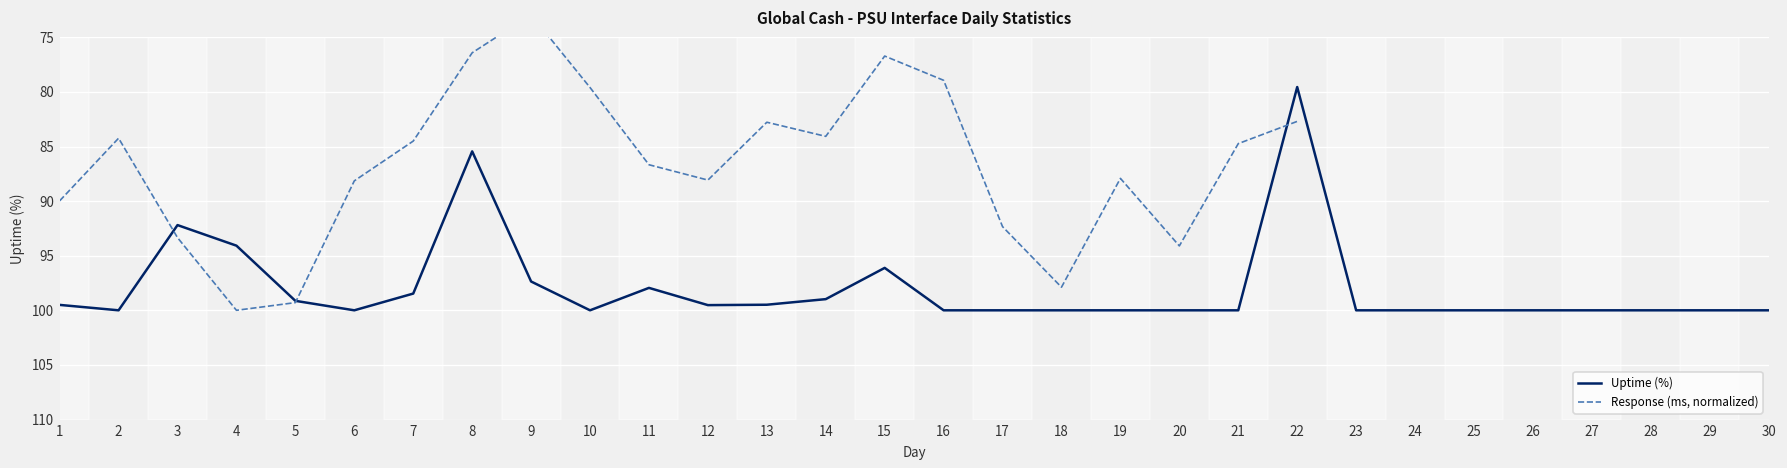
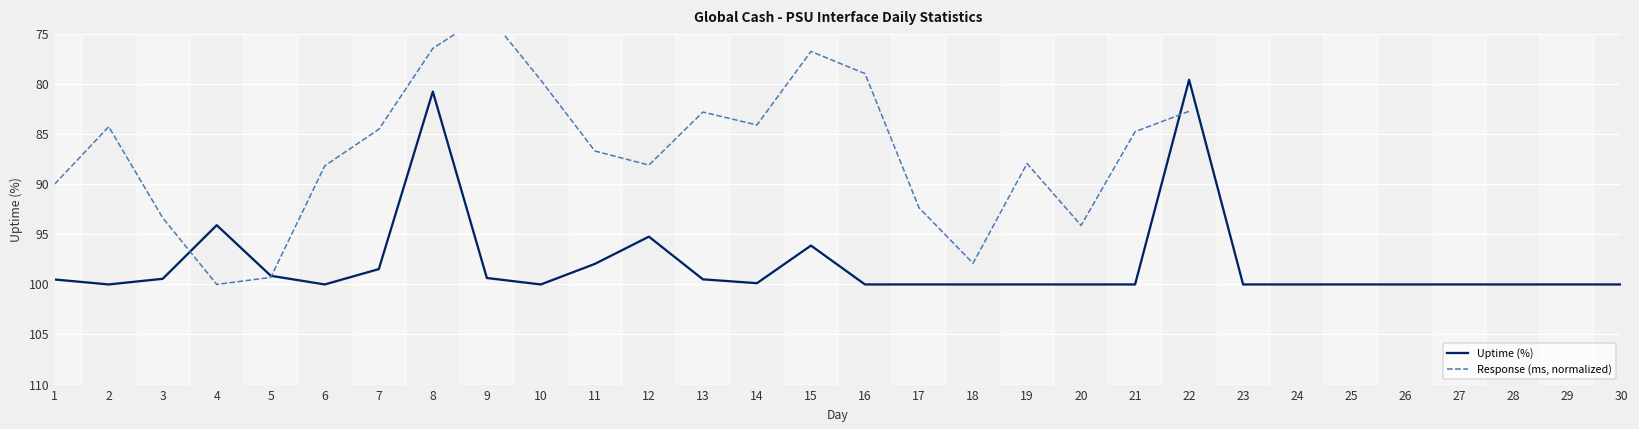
  {
    "Uptime (%)": {
      "1": 100,
      "2": 100,
-     "3": 92,
+     "3": 99,
      "4": 94,
      "6": 100,
      "7": 98,
-     "8": 85,
-     "9": 97,
+     "8": 81,
+     "9": 99,
      "10": 100,
      "11": 98,
-     "12": 100,
+     "12": 95,
      "13": 99,
-     "14": 99,
+     "14": 100,
      "15": 96,
      "16": 100,
      "17": 100,
      "18": 100,
      "19": 100,
      "20": 100,
      "21": 100,
      "22": 80,
      "23": 100,
      "24": 100,
      "25": 100,
      "26": 100,
      "27": 100,
      "28": 100,
      "29": 100,
      "30": 100
    },
    "Response (ms, normalized)": {
      "1": 90,
      "2": 84,
      "3": 93,
      "4": 100,
      "6": 88,
      "7": 85,
      "8": 76,
      "10": 80,
      "11": 87,
      "12": 88,
      "13": 83,
      "14": 84,
      "15": 77,
      "16": 79,
      "17": 92,
      "18": 98,
      "19": 88,
      "20": 94,
      "21": 85,
      "22": 83
    }
  }
